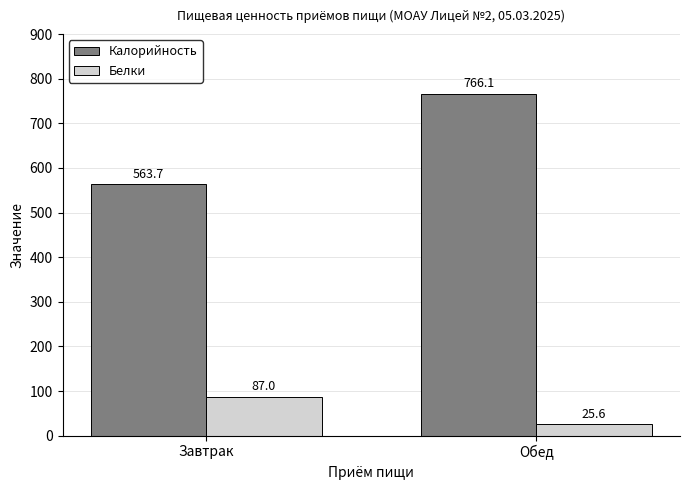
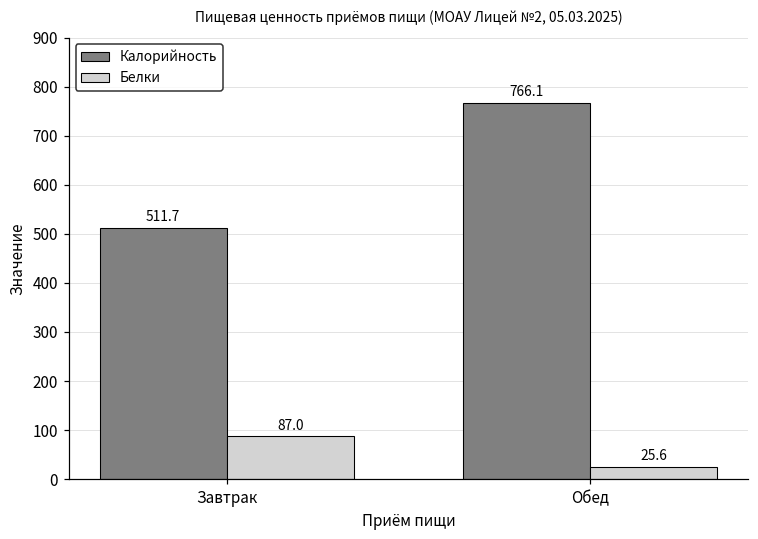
  {
    "Калорийность": {
-     "Завтрак": 563.7,
+     "Завтрак": 511.7,
      "Обед": 766.1
    },
    "Белки": {
      "Завтрак": 87.0,
      "Обед": 25.6
    }
  }
